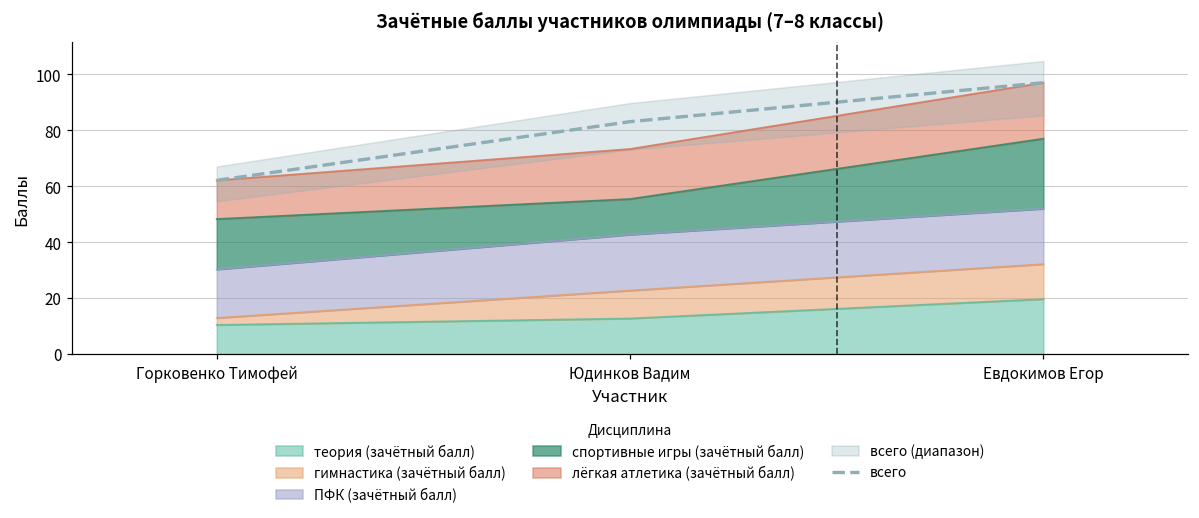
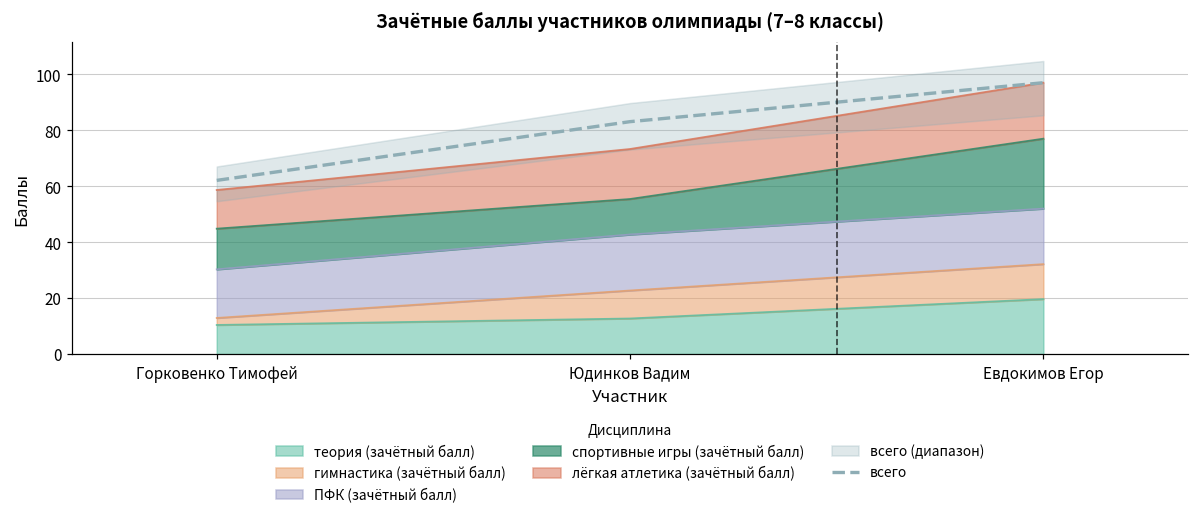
  {
    "спортивные игры (зачётный балл)": {
-     "Горковенко Тимофей": 18,
+     "Горковенко Тимофей": 15,
      "Юдинков Вадим": 13,
      "Евдокимов Егор": 25
    }
  }
